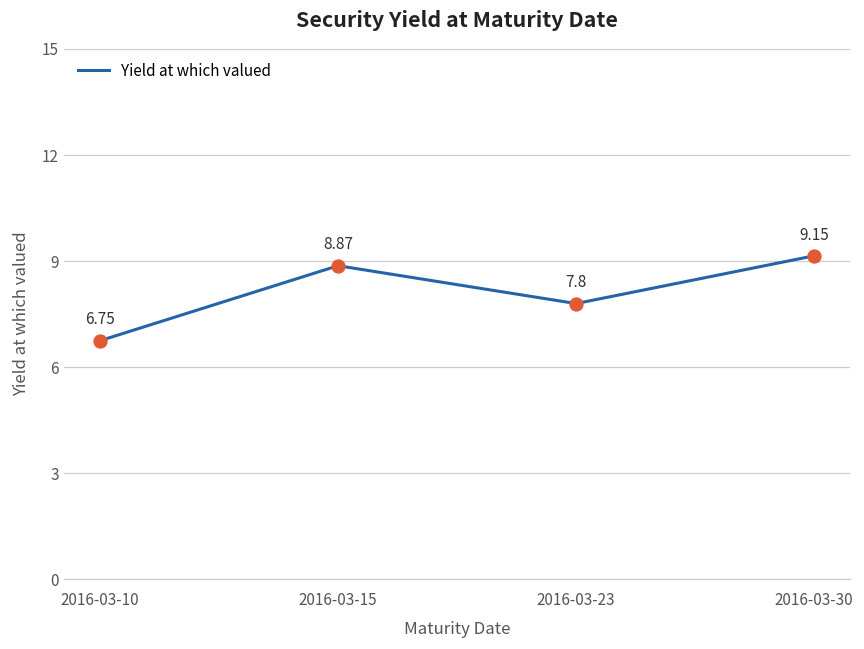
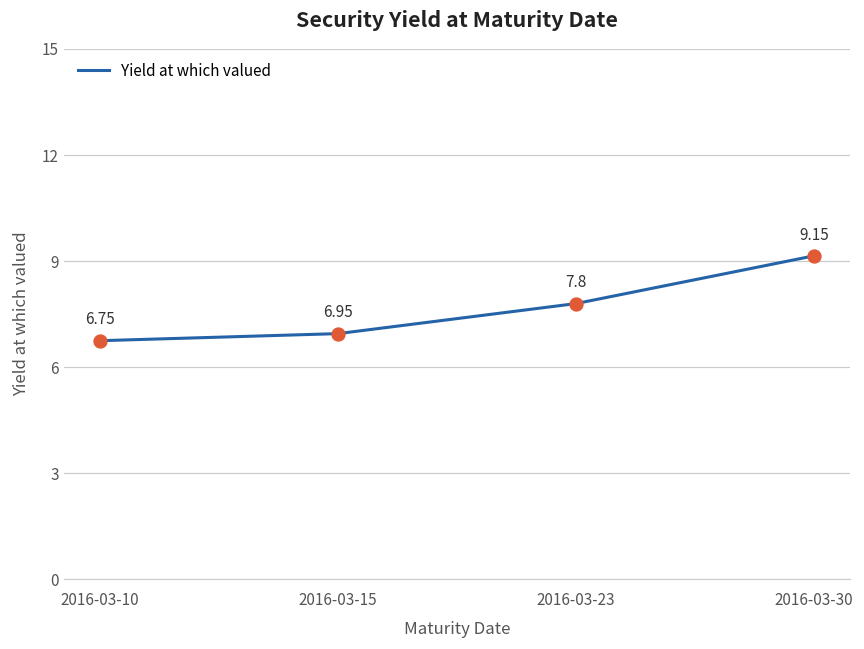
  {
    "2016-03-10": 6.75,
-   "2016-03-15": 8.87,
+   "2016-03-15": 6.95,
    "2016-03-23": 7.8,
    "2016-03-30": 9.15
  }
